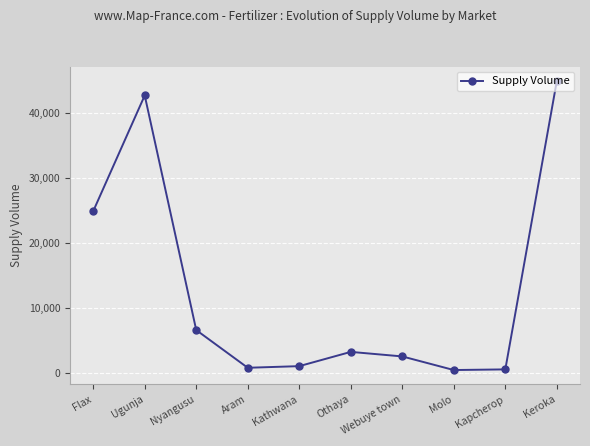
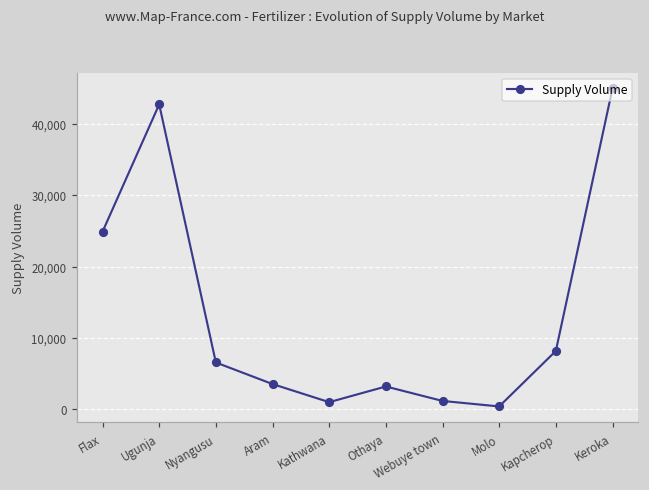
  {
    "Flax": "25,000",
    "Ugunja": "43,000",
    "Nyangusu": "7,000",
-   "Aram": "1,000",
+   "Aram": "4,000",
    "Kathwana": "1,000",
    "Othaya": "3,000",
-   "Webuye town": "3,000",
+   "Webuye town": "1,000",
    "Molo": "0",
-   "Kapcherop": "1,000"
+   "Kapcherop": "8,000"
  }
